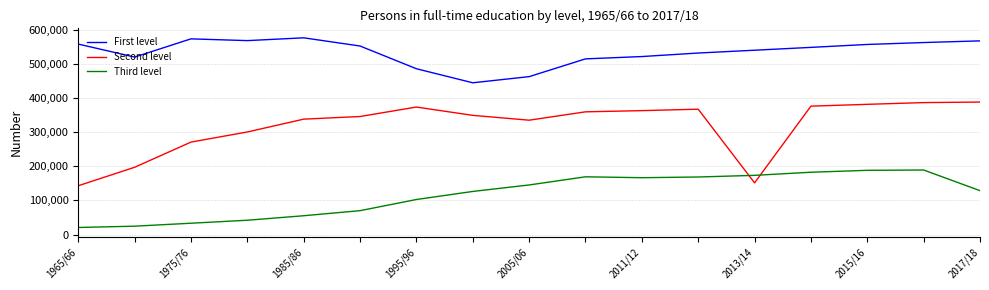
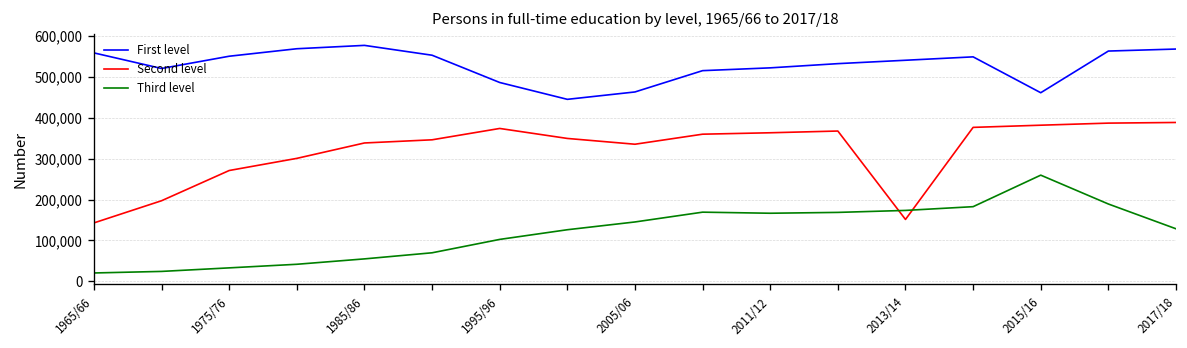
  {
    "First level": {
      "1965/66": "560,000",
-     "1975/76": "570,000",
+     "1975/76": "550,000",
      "1985/86": "580,000",
      "1995/96": "490,000",
      "2005/06": "460,000",
      "2011/12": "520,000",
      "2013/14": "540,000",
-     "2015/16": "560,000",
+     "2015/16": "460,000",
      "2017/18": "570,000"
    },
    "Second level": {
      "1965/66": "140,000",
      "1975/76": "270,000",
      "1985/86": "340,000",
      "1995/96": "370,000",
      "2005/06": "340,000",
      "2011/12": "360,000",
      "2013/14": "150,000",
      "2015/16": "380,000",
      "2017/18": "390,000"
    },
    "Third level": {
      "1965/66": "20,000",
      "1975/76": "30,000",
      "1985/86": "60,000",
      "1995/96": "100,000",
      "2005/06": "150,000",
      "2011/12": "170,000",
      "2013/14": "170,000",
-     "2015/16": "190,000",
+     "2015/16": "260,000",
      "2017/18": "130,000"
    }
  }
